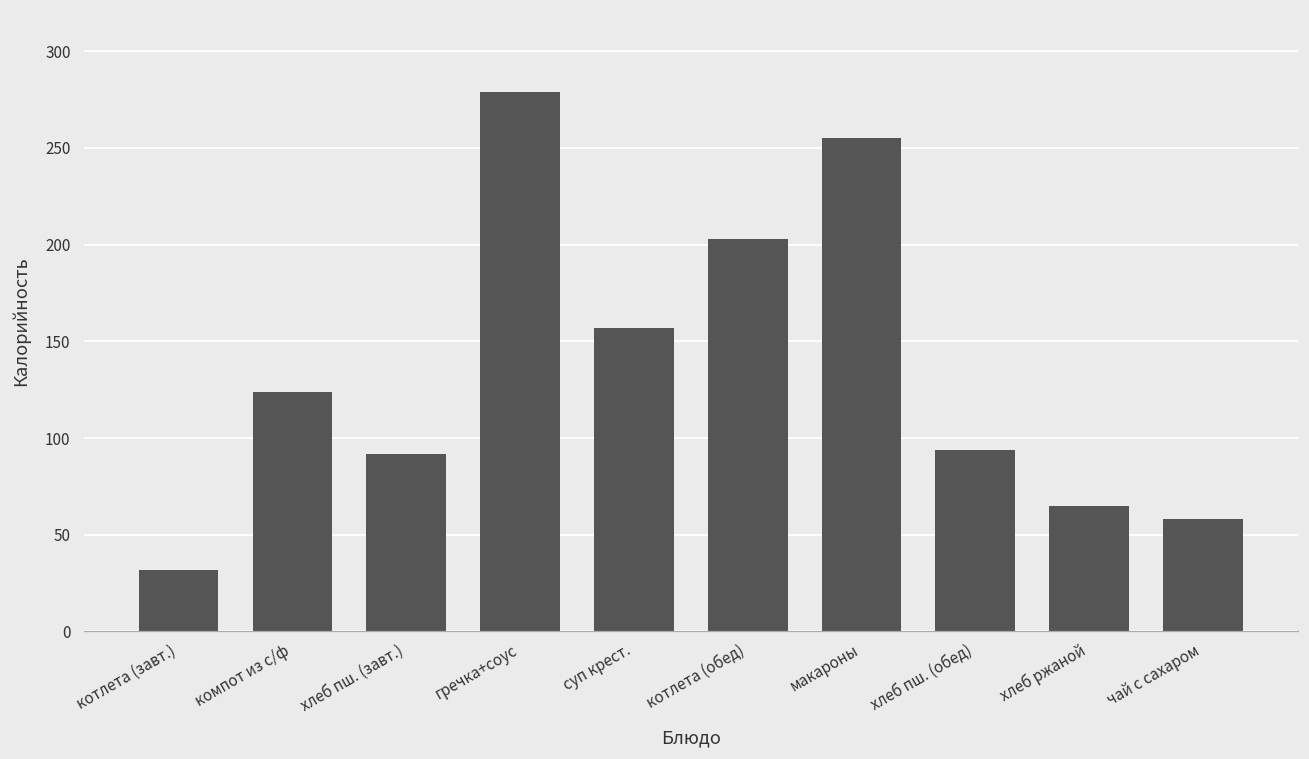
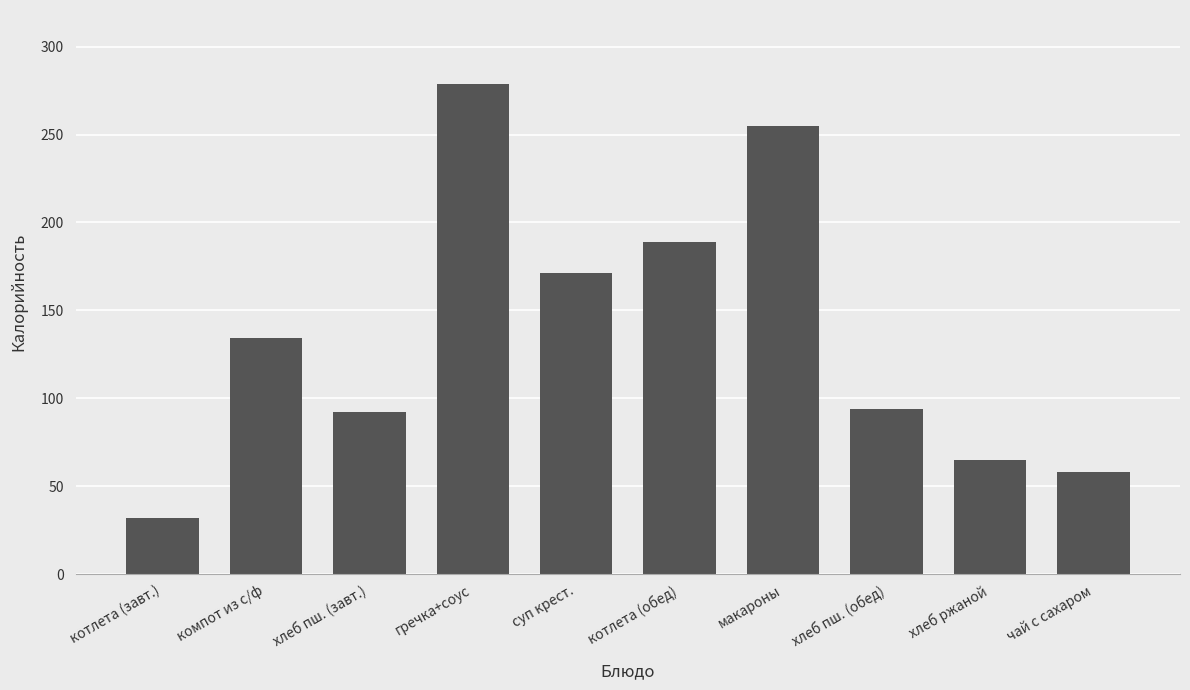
  {
    "котлета (завт.)": 32,
-   "компот из с/ф": 124,
+   "компот из с/ф": 134,
    "хлеб пш. (завт.)": 92,
    "гречка+соус": 279,
-   "суп крест.": 157,
-   "котлета (обед)": 203,
+   "суп крест.": 171,
+   "котлета (обед)": 189,
    "макароны": 255,
    "хлеб пш. (обед)": 94,
    "хлеб ржаной": 65,
    "чай с сахаром": 58
  }
